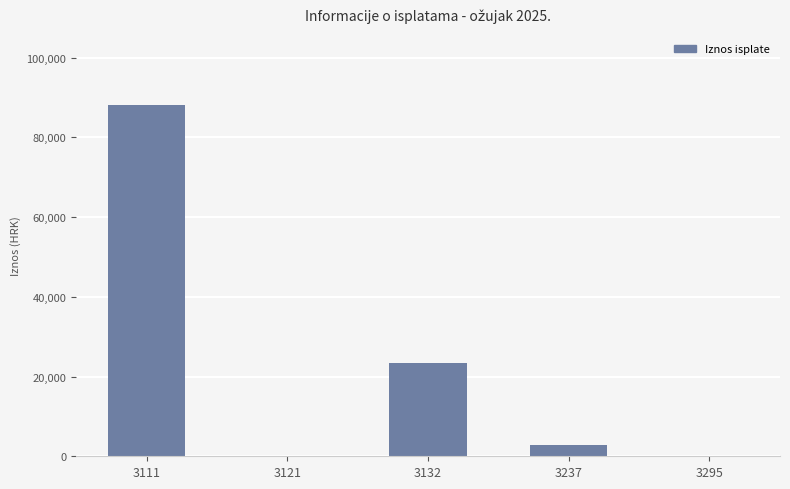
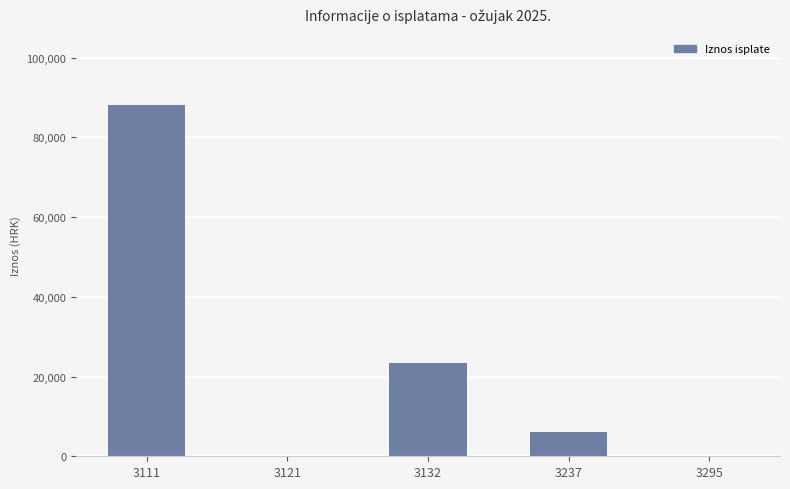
  {
    "3111": "88,000",
    "3121": "0",
    "3132": "23,000",
-   "3237": "3,000",
+   "3237": "6,000",
    "3295": "0"
  }
